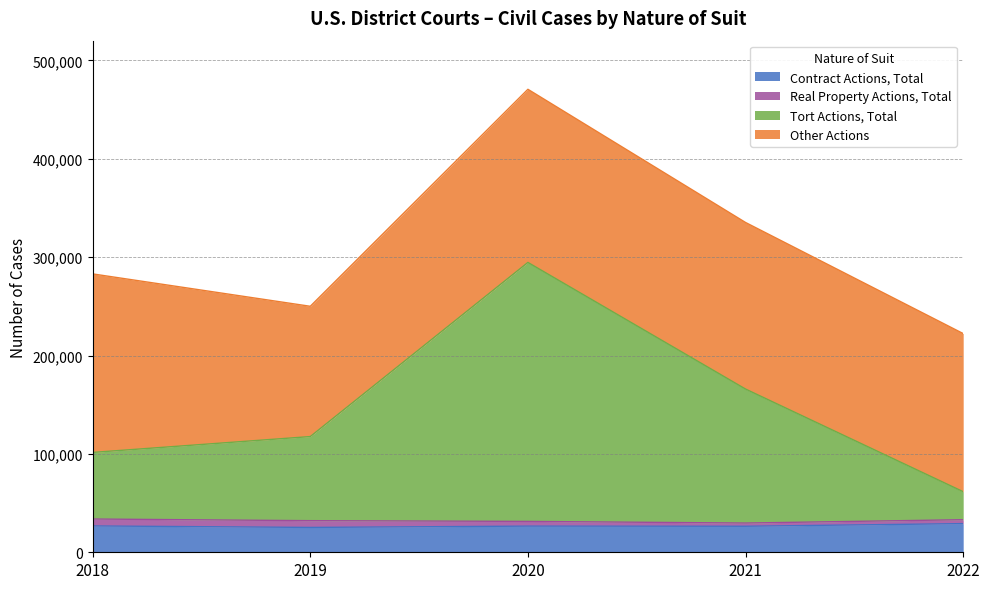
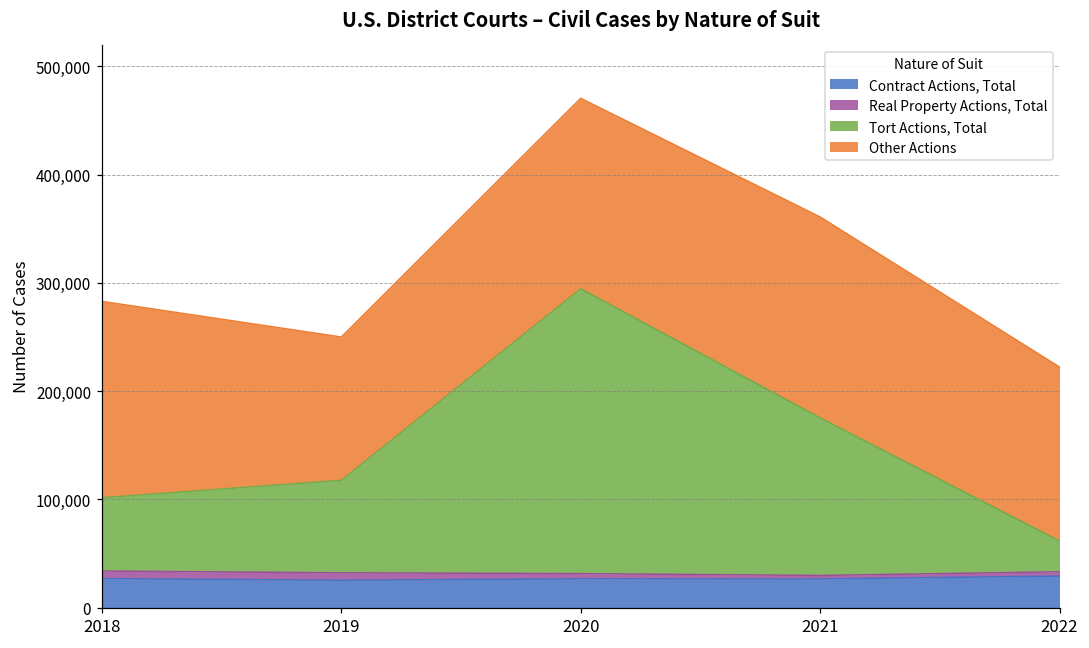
  {
    "Contract Actions, Total": {
      "2018": "30,000",
      "2019": "30,000",
      "2020": "30,000",
      "2021": "30,000",
      "2022": "30,000"
    },
    "Real Property Actions, Total": {
      "2018": "10,000",
      "2019": "10,000",
      "2020": "0",
      "2021": "0",
      "2022": "0"
    },
    "Tort Actions, Total": {
      "2018": "70,000",
      "2019": "90,000",
      "2020": "260,000",
-     "2021": "140,000",
+     "2021": "150,000",
      "2022": "30,000"
    },
    "Other Actions": {
      "2018": "180,000",
      "2019": "130,000",
      "2020": "180,000",
-     "2021": "170,000",
+     "2021": "190,000",
      "2022": "160,000"
    }
  }
